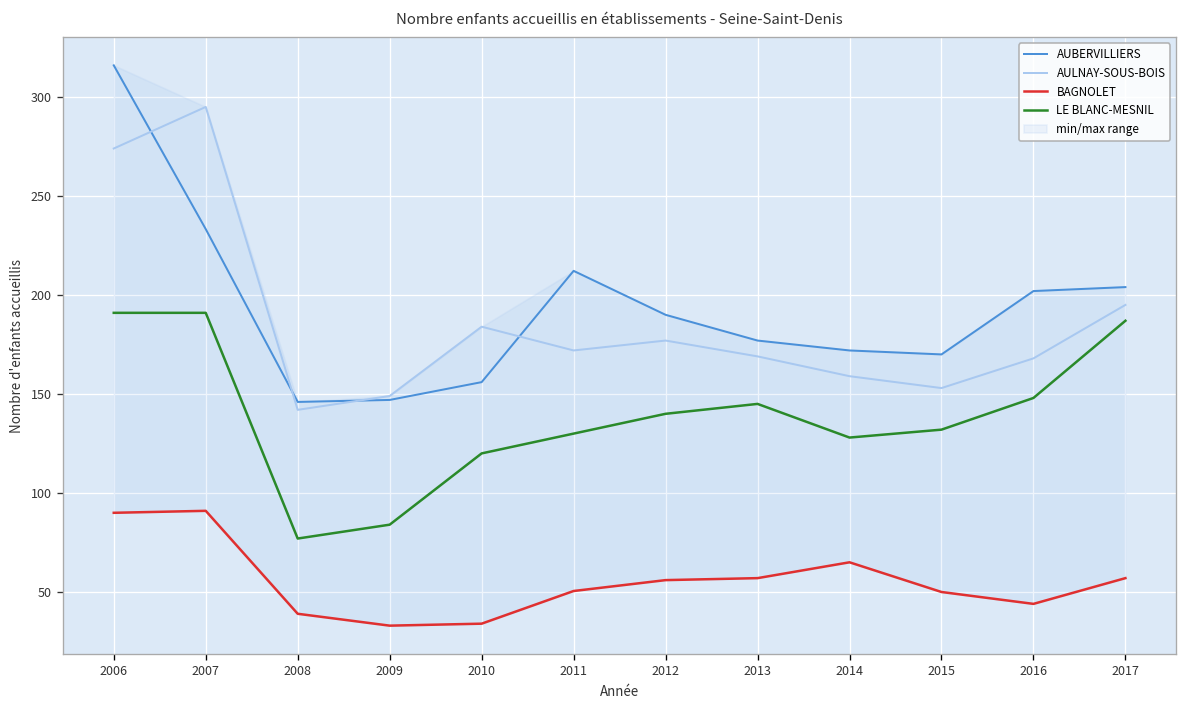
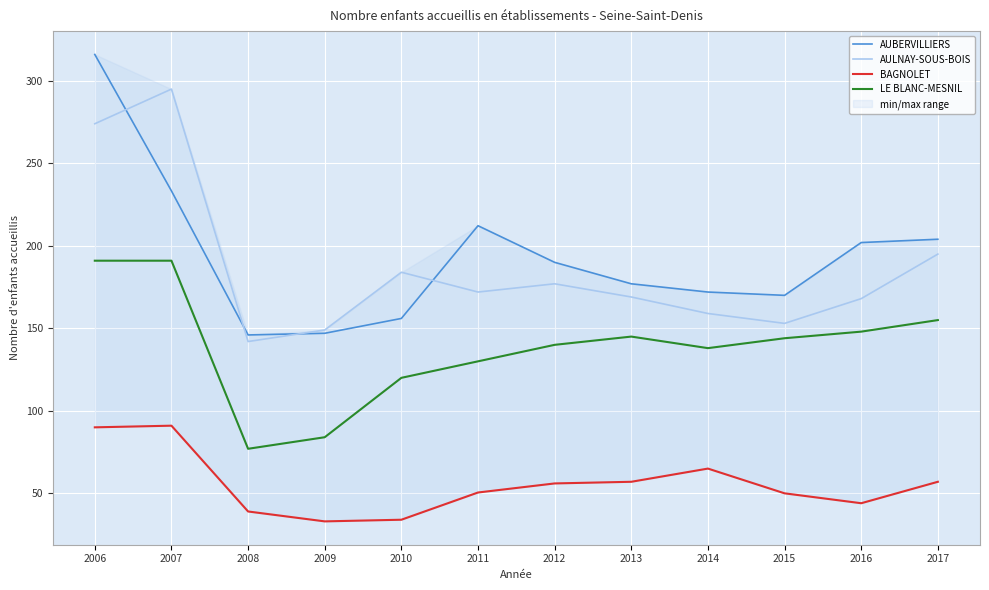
  {
    "AUBERVILLIERS": {
      "2007": 233,
      "2009": 147,
      "2010": 156
    },
    "BAGNOLET": {
      "2006": 90,
      "2007": 91,
      "2008": 39,
      "2009": 33,
      "2010": 34,
      "2011": 51,
      "2012": 56,
      "2013": 57,
      "2014": 65,
      "2015": 50,
      "2016": 44,
      "2017": 57
    },
    "LE BLANC-MESNIL": {
      "2006": 191,
      "2007": 191,
      "2008": 77,
      "2009": 84,
      "2010": 120,
      "2011": 130,
      "2012": 140,
      "2013": 145,
-     "2014": 128,
-     "2015": 132,
+     "2014": 138,
+     "2015": 144,
      "2016": 148,
-     "2017": 187
+     "2017": 155
    }
  }
